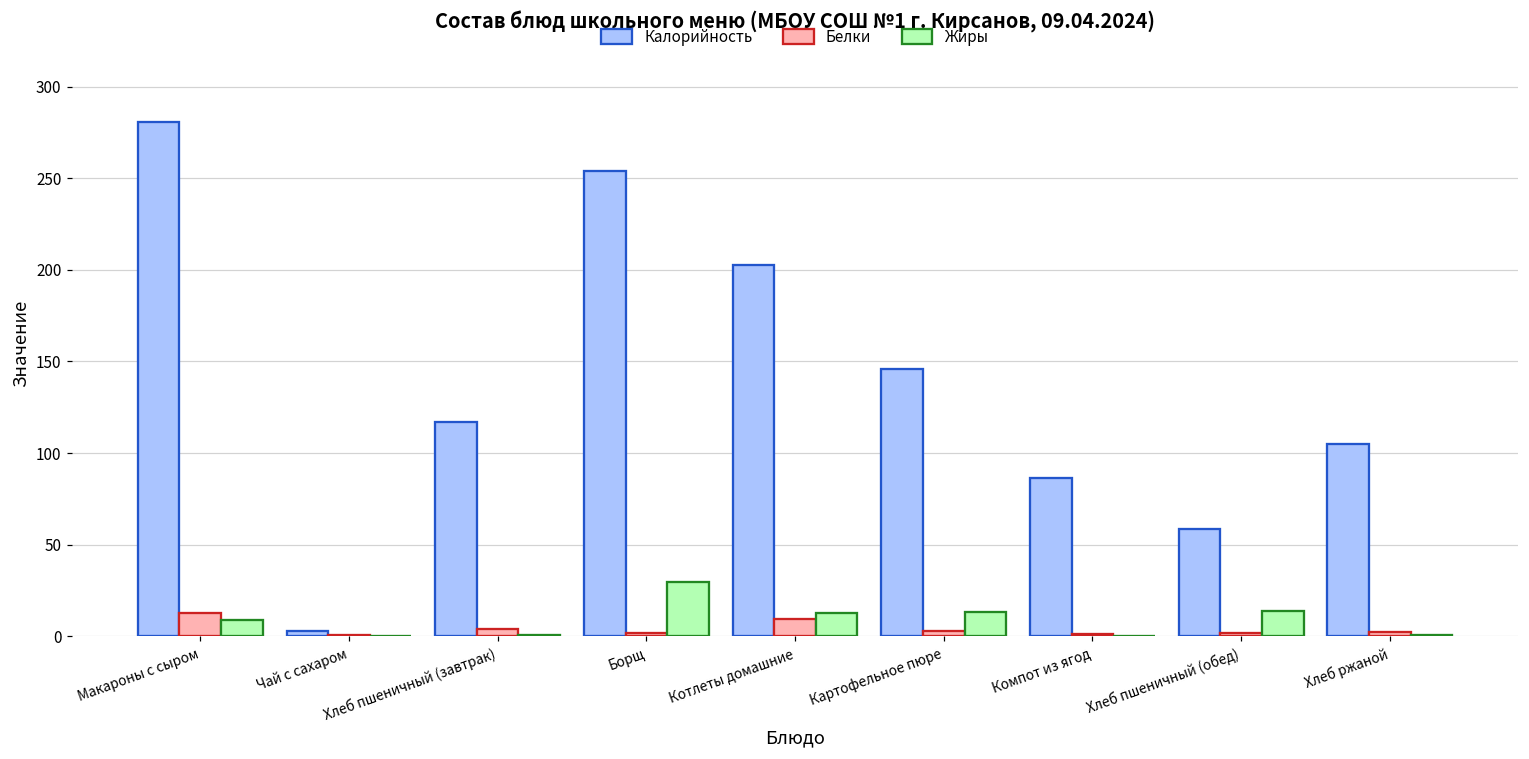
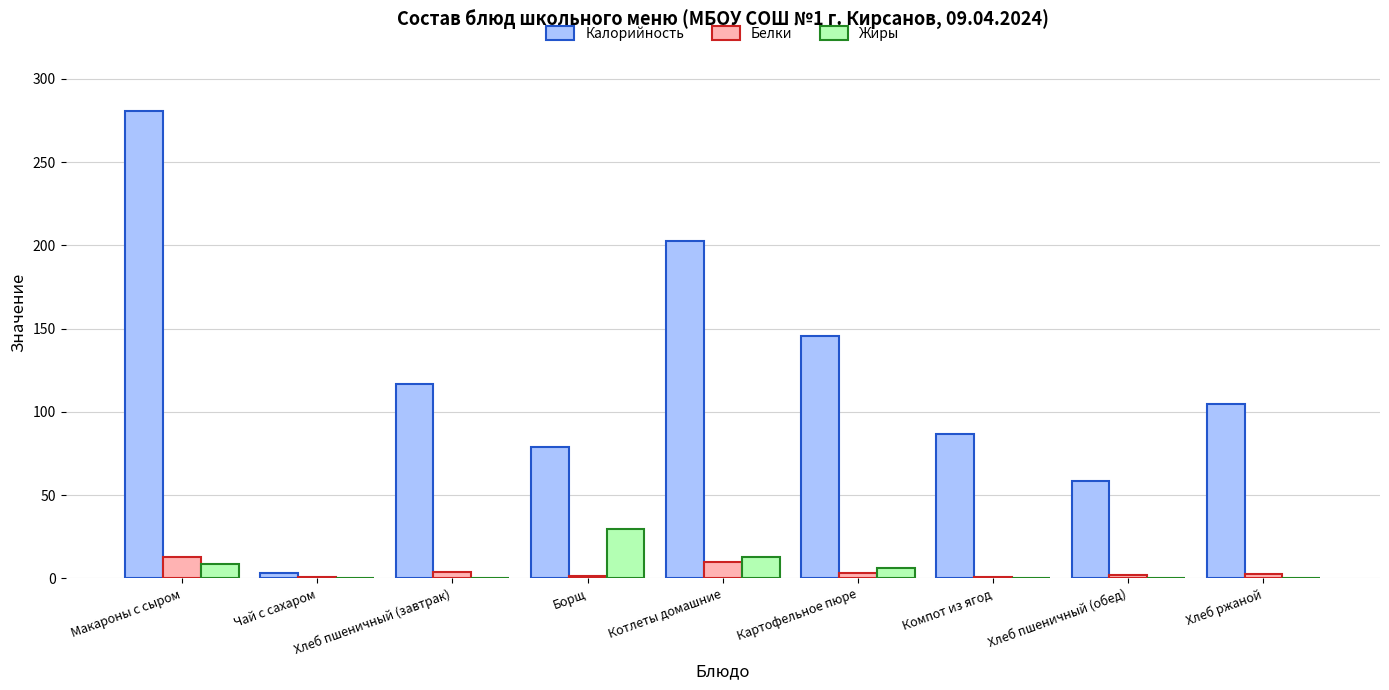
  {
    "Калорийность": {
      "Макароны с сыром": 281,
      "Чай с сахаром": 3,
      "Хлеб пшеничный (завтрак)": 117,
-     "Борщ": 254,
+     "Борщ": 79,
      "Котлеты домашние": 202,
      "Картофельное пюре": 146,
      "Компот из ягод": 87,
      "Хлеб пшеничный (обед)": 58,
      "Хлеб ржаной": 105
    },
    "Белки": {
      "Макароны с сыром": 13,
      "Хлеб пшеничный (завтрак)": 4,
      "Борщ": 2,
      "Котлеты домашние": 10,
      "Картофельное пюре": 3,
      "Хлеб пшеничный (обед)": 2,
      "Хлеб ржаной": 3
    },
    "Жиры": {
      "Макароны с сыром": 9,
      "Борщ": 30,
      "Котлеты домашние": 13,
-     "Картофельное пюре": 13,
-     "Хлеб пшеничный (обед)": 14
+     "Картофельное пюре": 6,
+     "Хлеб пшеничный (обед)": 0
    }
  }
